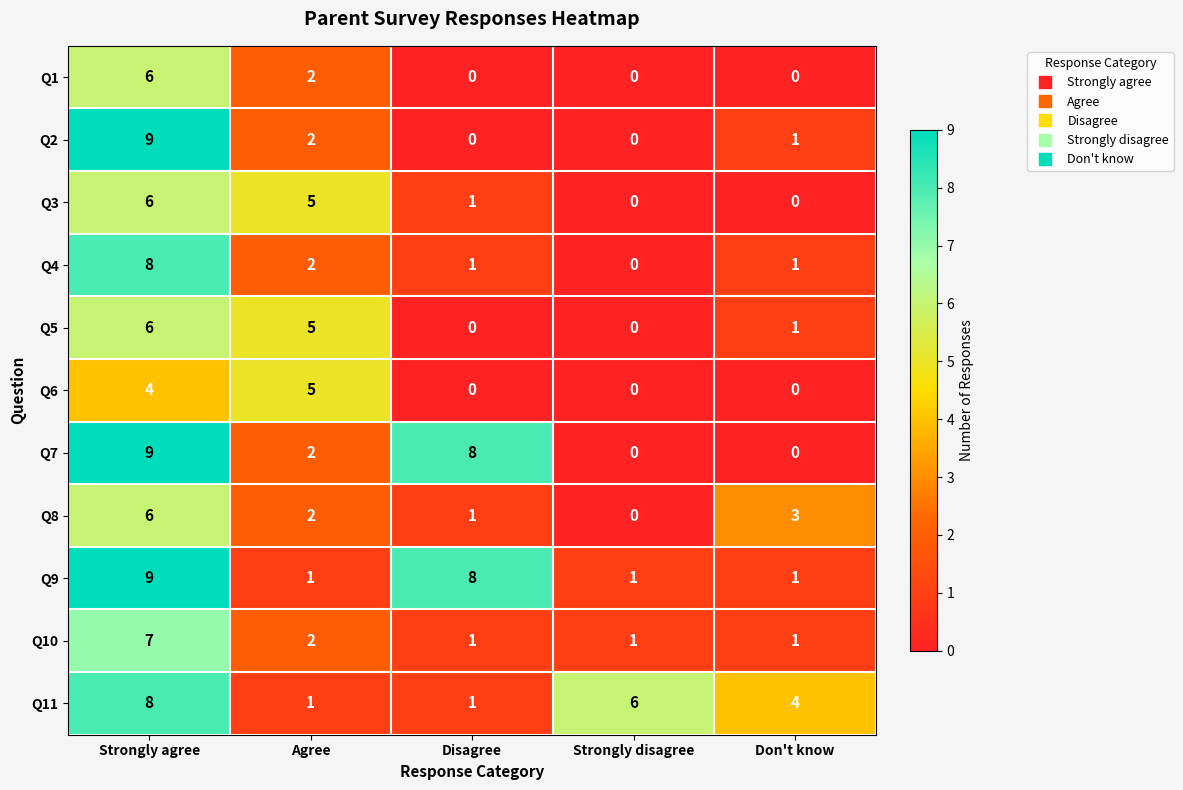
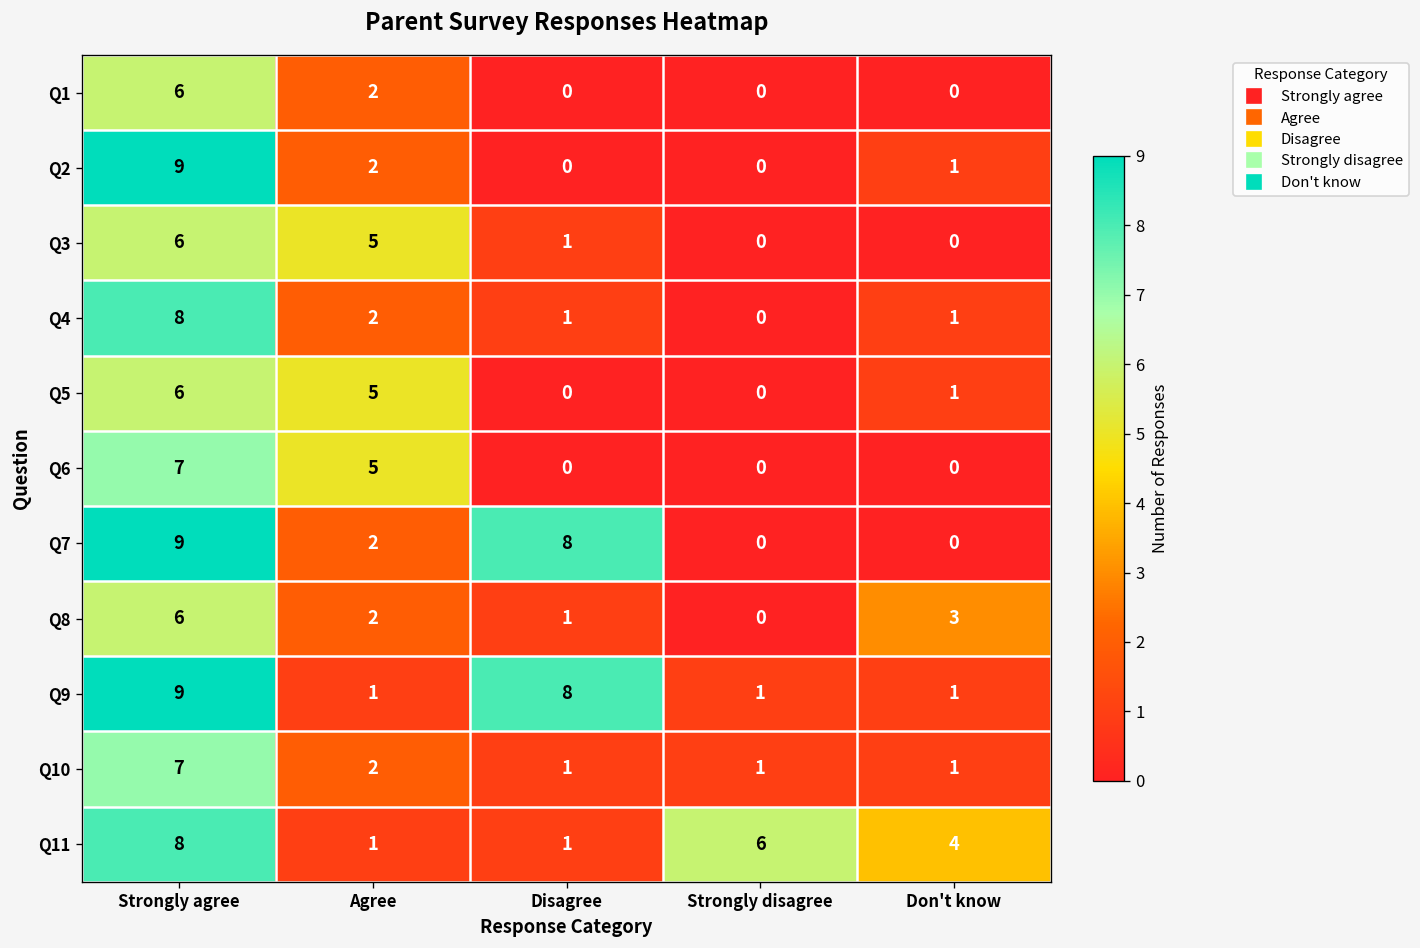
  {
    "Q1": {
      "Strongly agree": 6,
      "Agree": 2,
      "Disagree": 0,
      "Strongly disagree": 0,
      "Don't know": 0
    },
    "Q2": {
      "Strongly agree": 9,
      "Agree": 2,
      "Disagree": 0,
      "Strongly disagree": 0,
      "Don't know": 1
    },
    "Q3": {
      "Strongly agree": 6,
      "Agree": 5,
      "Disagree": 1,
      "Strongly disagree": 0,
      "Don't know": 0
    },
    "Q4": {
      "Strongly agree": 8,
      "Agree": 2,
      "Disagree": 1,
      "Strongly disagree": 0,
      "Don't know": 1
    },
    "Q5": {
      "Strongly agree": 6,
      "Agree": 5,
      "Disagree": 0,
      "Strongly disagree": 0,
      "Don't know": 1
    },
    "Q6": {
-     "Strongly agree": 4,
+     "Strongly agree": 7,
      "Agree": 5,
      "Disagree": 0,
      "Strongly disagree": 0,
      "Don't know": 0
    },
    "Q7": {
      "Strongly agree": 9,
      "Agree": 2,
      "Disagree": 8,
      "Strongly disagree": 0,
      "Don't know": 0
    },
    "Q8": {
      "Strongly agree": 6,
      "Agree": 2,
      "Disagree": 1,
      "Strongly disagree": 0,
      "Don't know": 3
    },
    "Q9": {
      "Strongly agree": 9,
      "Agree": 1,
      "Disagree": 8,
      "Strongly disagree": 1,
      "Don't know": 1
    },
    "Q10": {
      "Strongly agree": 7,
      "Agree": 2,
      "Disagree": 1,
      "Strongly disagree": 1,
      "Don't know": 1
    },
    "Q11": {
      "Strongly agree": 8,
      "Agree": 1,
      "Disagree": 1,
      "Strongly disagree": 6,
      "Don't know": 4
    }
  }
